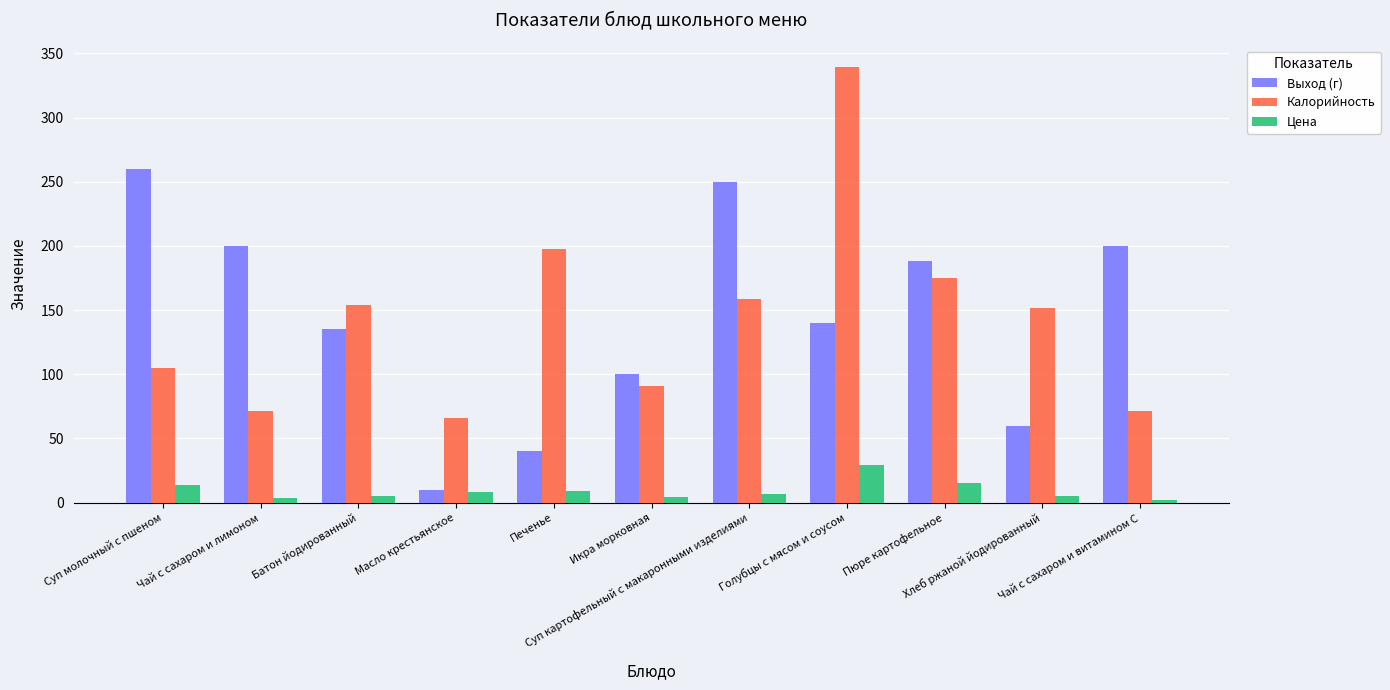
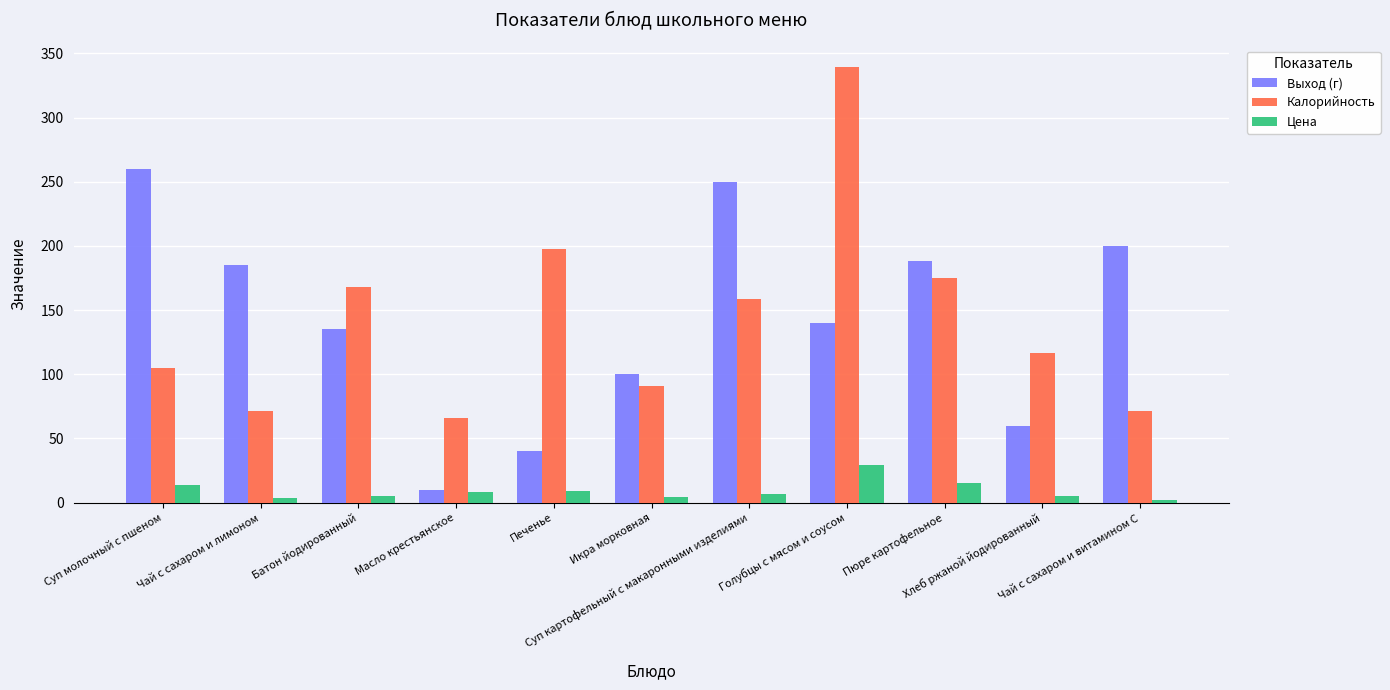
  {
    "Выход (г)": {
      "Суп молочный с пшеном": 260,
-     "Чай с сахаром и лимоном": 200,
+     "Чай с сахаром и лимоном": 185,
      "Батон йодированный": 135,
      "Масло крестьянское": 10,
      "Печенье": 40,
      "Икра морковная": 100,
      "Суп картофельный с макаронными изделиями": 250,
      "Голубцы с мясом и соусом": 140,
      "Пюре картофельное": 188,
      "Хлеб ржаной йодированный": 60,
      "Чай с сахаром и витамином С": 200
    },
    "Калорийность": {
      "Суп молочный с пшеном": 105,
      "Чай с сахаром и лимоном": 71,
-     "Батон йодированный": 154,
+     "Батон йодированный": 168,
      "Масло крестьянское": 66,
      "Печенье": 197,
      "Икра морковная": 91,
      "Суп картофельный с макаронными изделиями": 158,
      "Голубцы с мясом и соусом": 339,
      "Пюре картофельное": 175,
-     "Хлеб ржаной йодированный": 152,
+     "Хлеб ржаной йодированный": 116,
      "Чай с сахаром и витамином С": 71
    },
    "Цена": {
      "Суп молочный с пшеном": 14,
      "Чай с сахаром и лимоном": 3,
      "Батон йодированный": 5,
      "Масло крестьянское": 8,
      "Печенье": 9,
      "Икра морковная": 4,
      "Суп картофельный с макаронными изделиями": 6,
      "Голубцы с мясом и соусом": 29,
      "Пюре картофельное": 16,
      "Хлеб ржаной йодированный": 5
    }
  }
